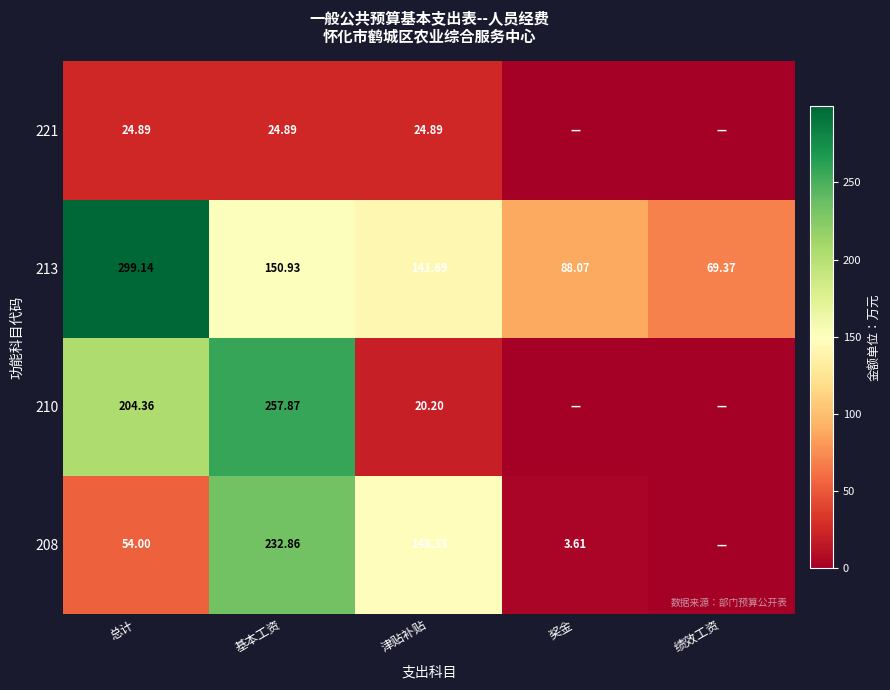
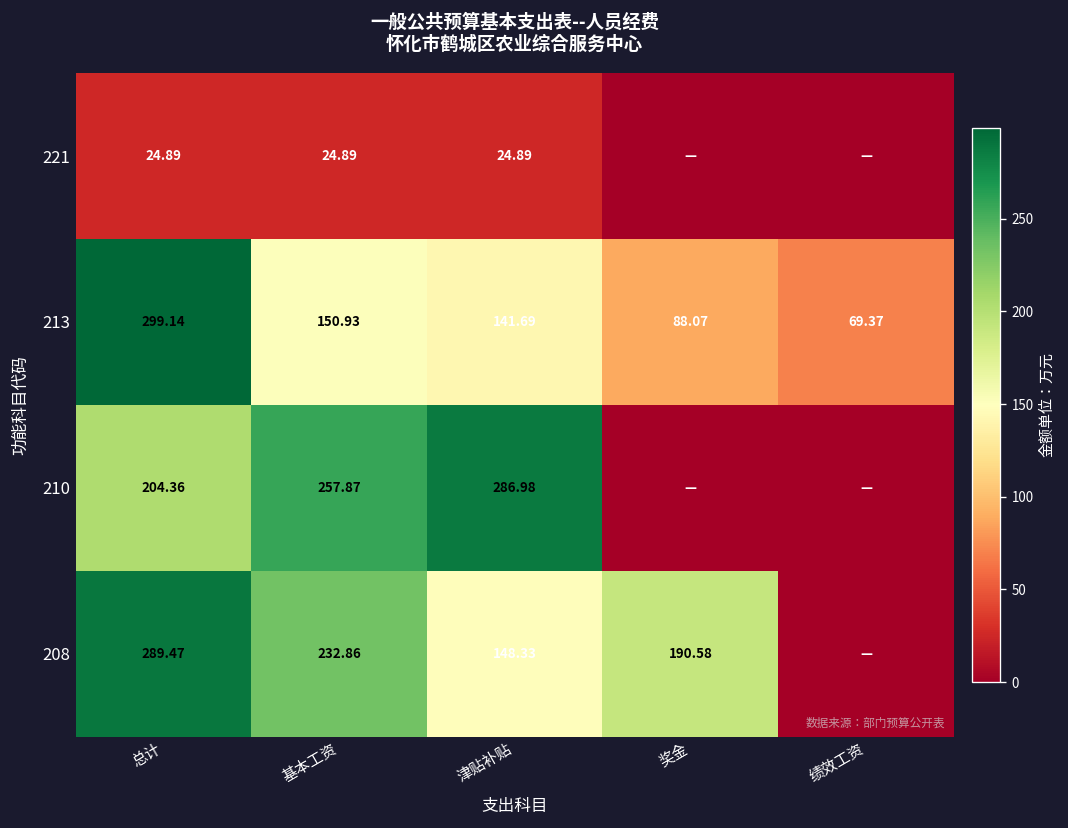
  {
    "221": {
      "总计": 24.89,
      "基本工资": 24.89,
      "津贴补贴": 24.89
    },
    "213": {
      "总计": 299.14,
      "基本工资": 150.93,
      "津贴补贴": 141.69,
      "奖金": 88.07,
      "绩效工资": 69.37
    },
    "210": {
      "总计": 204.36,
      "基本工资": 257.87,
-     "津贴补贴": 20.20
+     "津贴补贴": 286.98
    },
    "208": {
-     "总计": 54.00,
+     "总计": 289.47,
      "基本工资": 232.86,
      "津贴补贴": 148.33,
-     "奖金": 3.61
+     "奖金": 190.58
    }
  }
